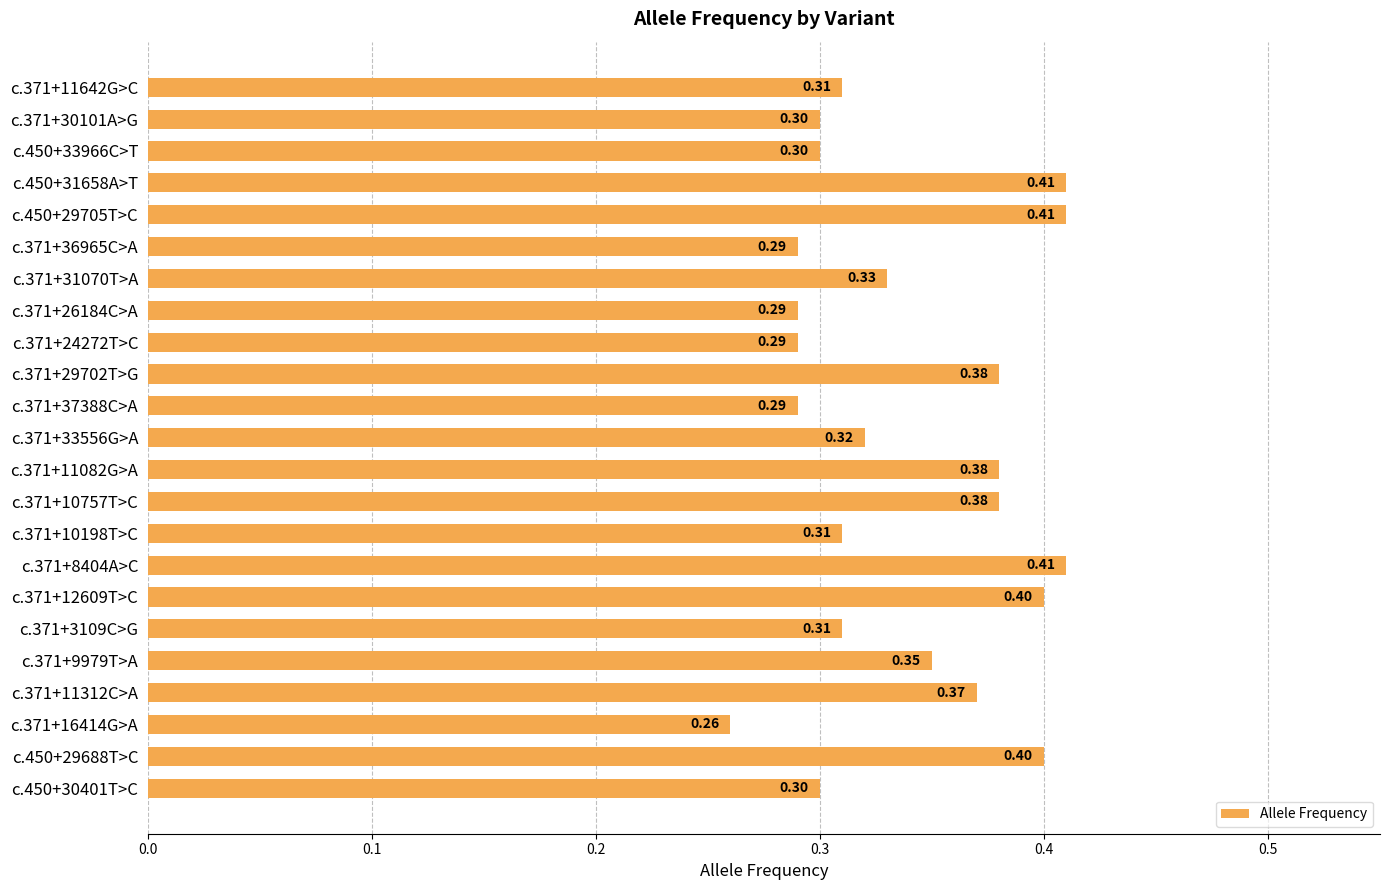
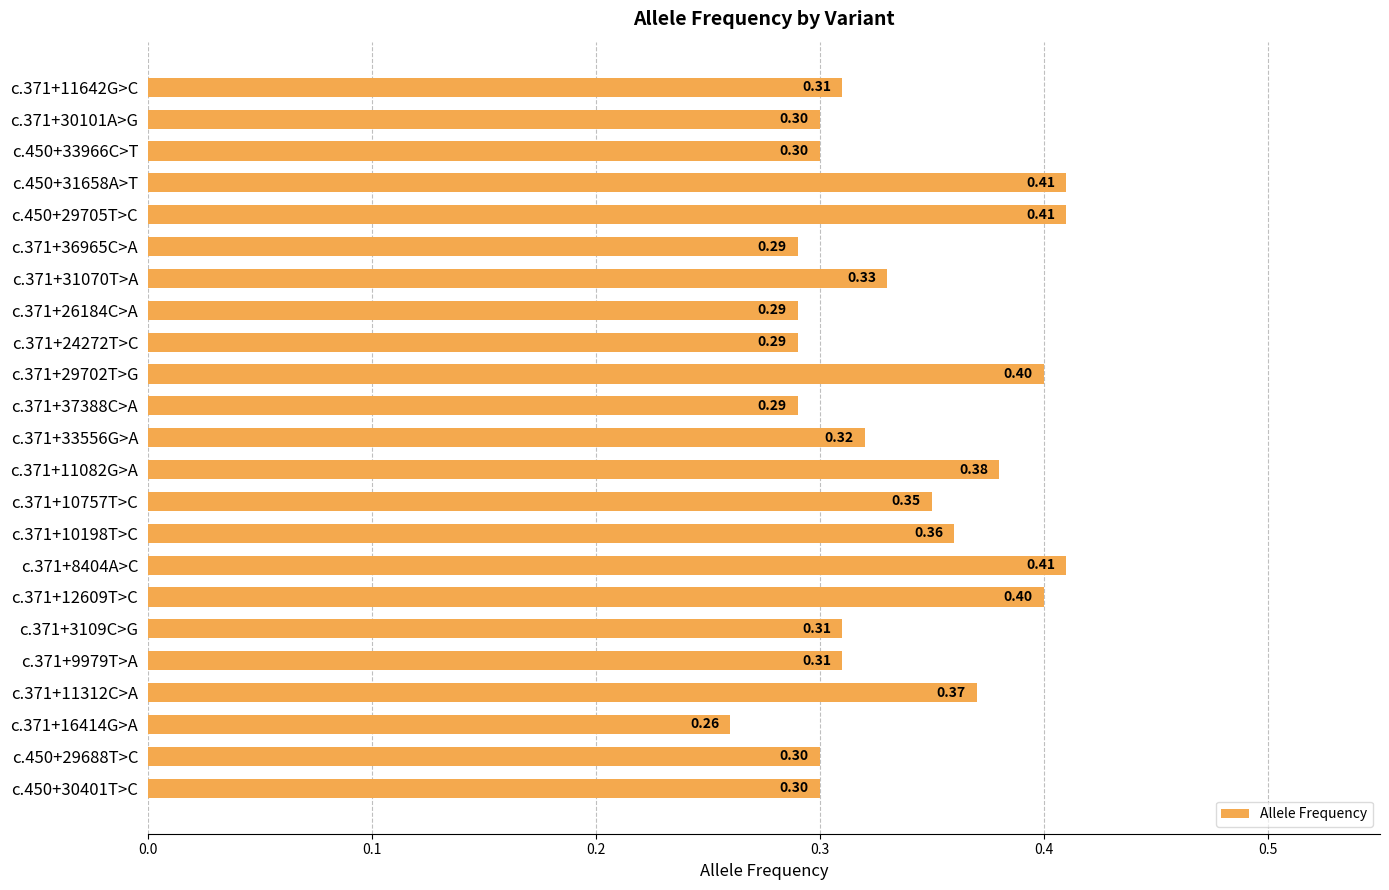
  {
    "c.371+11642G>C": 0.31,
    "c.371+30101A>G": 0.30,
    "c.450+33966C>T": 0.30,
    "c.450+31658A>T": 0.41,
    "c.450+29705T>C": 0.41,
    "c.371+36965C>A": 0.29,
    "c.371+31070T>A": 0.33,
    "c.371+26184C>A": 0.29,
    "c.371+24272T>C": 0.29,
-   "c.371+29702T>G": 0.38,
+   "c.371+29702T>G": 0.40,
    "c.371+37388C>A": 0.29,
    "c.371+33556G>A": 0.32,
    "c.371+11082G>A": 0.38,
-   "c.371+10757T>C": 0.38,
-   "c.371+10198T>C": 0.31,
+   "c.371+10757T>C": 0.35,
+   "c.371+10198T>C": 0.36,
    "c.371+8404A>C": 0.41,
    "c.371+12609T>C": 0.40,
    "c.371+3109C>G": 0.31,
-   "c.371+9979T>A": 0.35,
+   "c.371+9979T>A": 0.31,
    "c.371+11312C>A": 0.37,
    "c.371+16414G>A": 0.26,
-   "c.450+29688T>C": 0.40,
+   "c.450+29688T>C": 0.30,
    "c.450+30401T>C": 0.30
  }
